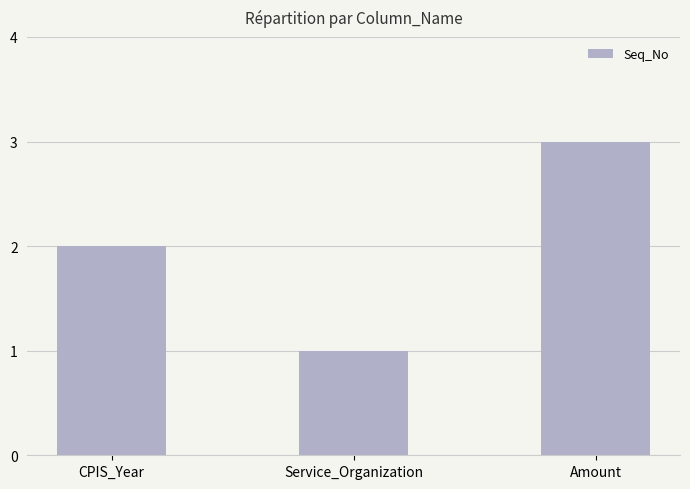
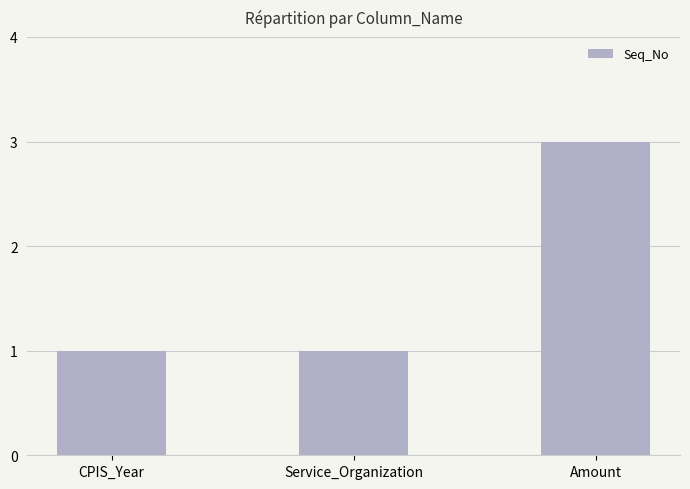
  {
-   "CPIS_Year": 2,
+   "CPIS_Year": 1,
    "Service_Organization": 1,
    "Amount": 3
  }
